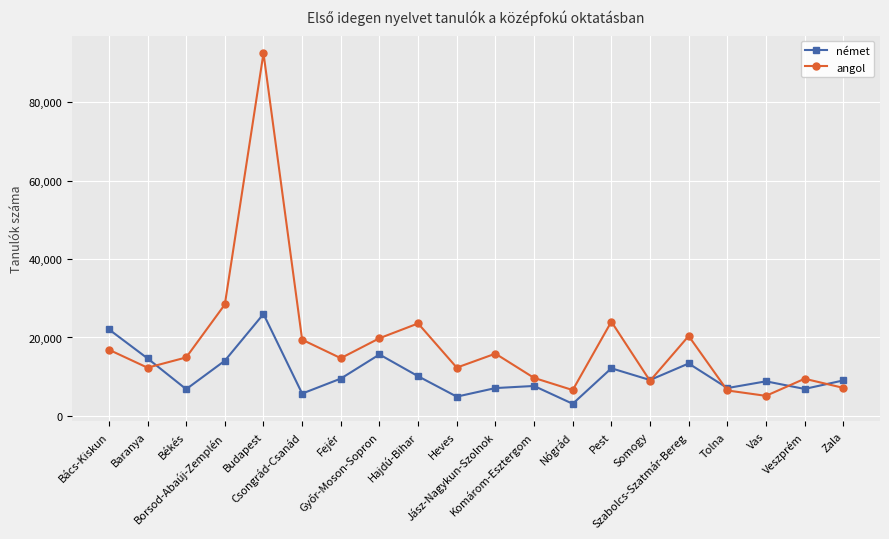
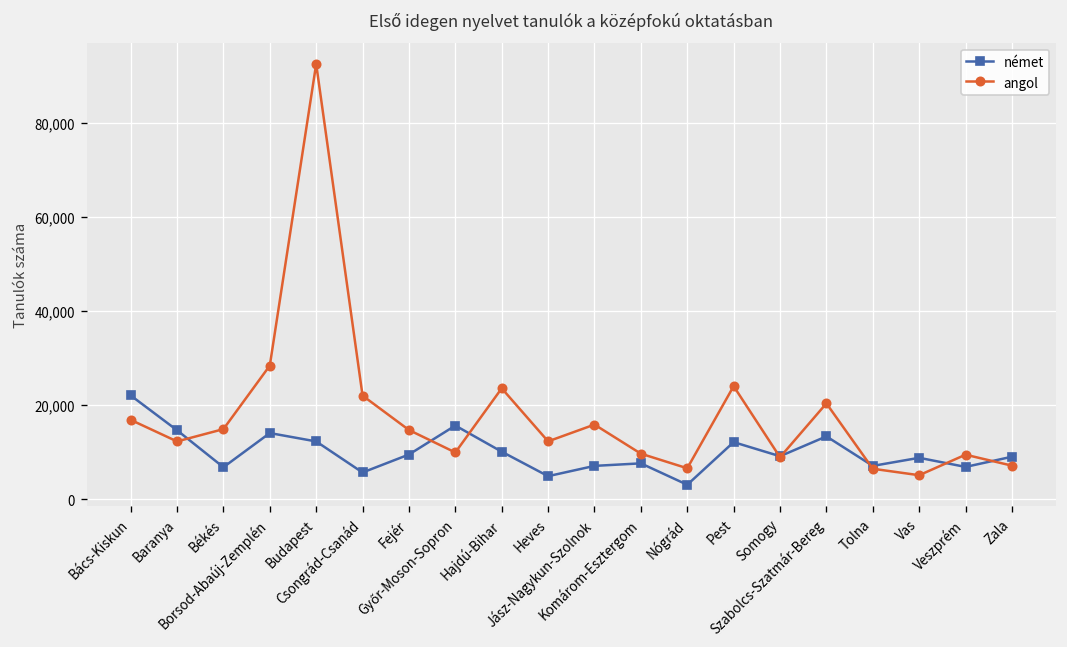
  {
    "német": {
      "Bács-Kiskun": "22,000",
      "Baranya": "15,000",
      "Békés": "7,000",
      "Borsod-Abaúj-Zemplén": "14,000",
-     "Budapest": "26,000",
+     "Budapest": "12,000",
      "Csongrád-Csanád": "6,000",
      "Fejér": "10,000",
      "Győr-Moson-Sopron": "16,000",
      "Hajdú-Bihar": "10,000",
      "Heves": "5,000",
      "Jász-Nagykun-Szolnok": "7,000",
      "Komárom-Esztergom": "8,000",
      "Nógrád": "3,000",
      "Pest": "12,000",
      "Szabolcs-Szatmár-Bereg": "13,000",
      "Vas": "9,000",
      "Veszprém": "7,000",
      "Zala": "9,000"
    },
    "angol": {
      "Bács-Kiskun": "17,000",
      "Baranya": "12,000",
      "Békés": "15,000",
      "Borsod-Abaúj-Zemplén": "28,000",
      "Budapest": "93,000",
-     "Csongrád-Csanád": "19,000",
+     "Csongrád-Csanád": "22,000",
      "Fejér": "15,000",
-     "Győr-Moson-Sopron": "20,000",
+     "Győr-Moson-Sopron": "10,000",
      "Hajdú-Bihar": "24,000",
      "Heves": "12,000",
      "Jász-Nagykun-Szolnok": "16,000",
      "Komárom-Esztergom": "10,000",
      "Nógrád": "7,000",
      "Pest": "24,000",
      "Szabolcs-Szatmár-Bereg": "20,000",
      "Vas": "5,000",
      "Veszprém": "9,000",
      "Zala": "7,000"
    }
  }
